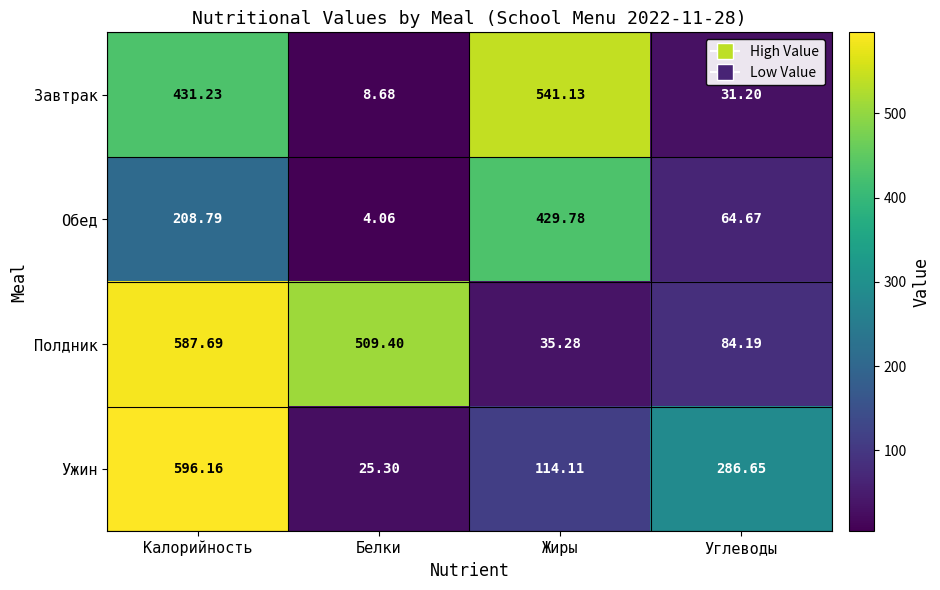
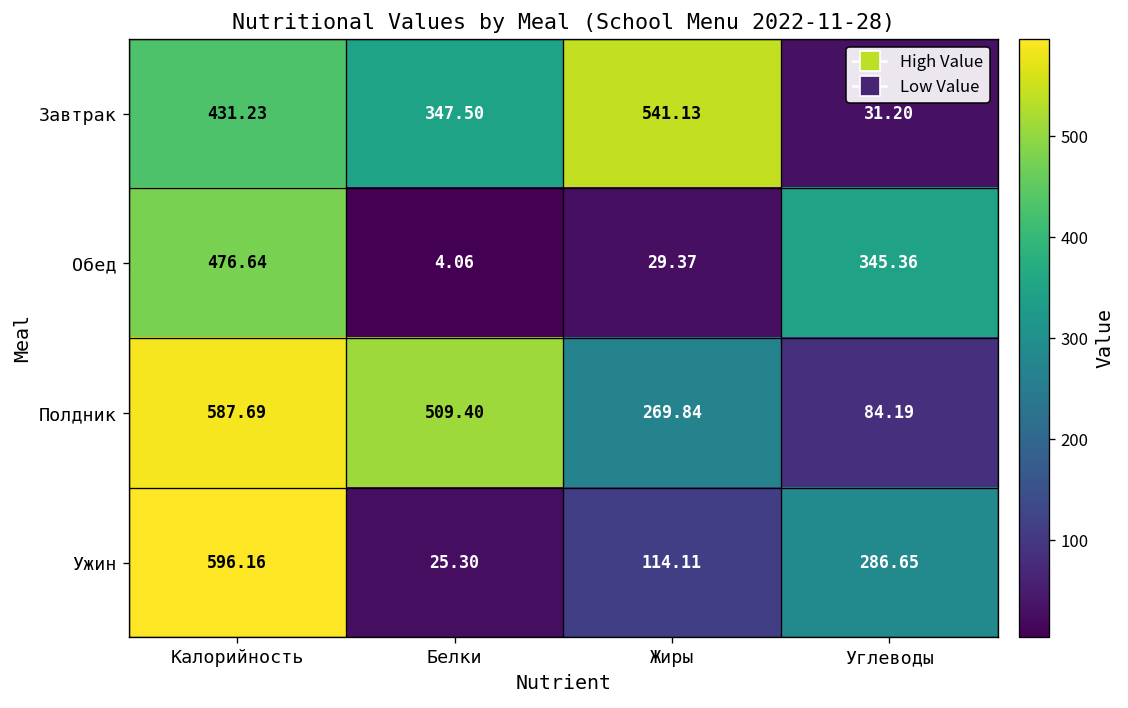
  {
    "Завтрак": {
      "Калорийность": 431.23,
-     "Белки": 8.68,
+     "Белки": 347.50,
      "Жиры": 541.13,
      "Углеводы": 31.20
    },
    "Обед": {
-     "Калорийность": 208.79,
+     "Калорийность": 476.64,
      "Белки": 4.06,
-     "Жиры": 429.78,
-     "Углеводы": 64.67
+     "Жиры": 29.37,
+     "Углеводы": 345.36
    },
    "Полдник": {
      "Калорийность": 587.69,
      "Белки": 509.40,
-     "Жиры": 35.28,
+     "Жиры": 269.84,
      "Углеводы": 84.19
    },
    "Ужин": {
      "Калорийность": 596.16,
      "Белки": 25.30,
      "Жиры": 114.11,
      "Углеводы": 286.65
    }
  }
